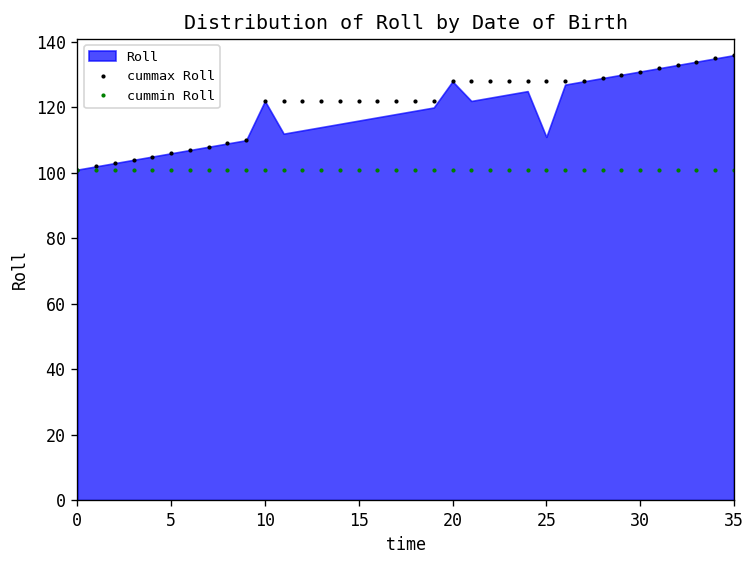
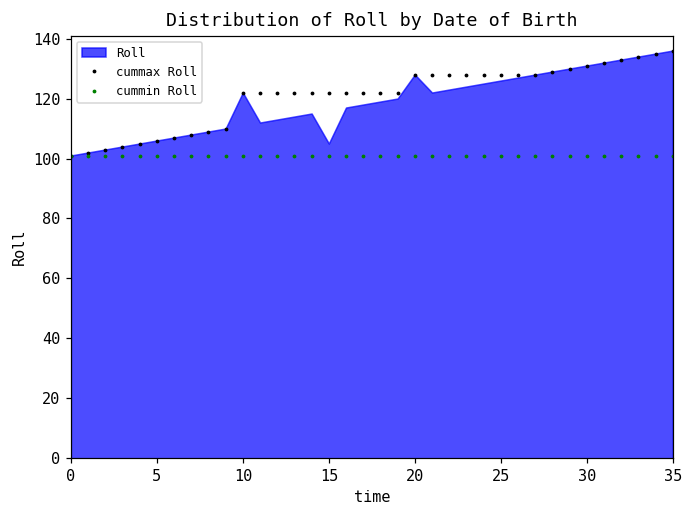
  {
    "Roll": {
-     "15": 116,
-     "25": 111
+     "15": 105,
+     "25": 126
    },
    "cummax Roll": {
      "15": 122,
      "25": 128
    },
    "cummin Roll": {
      "5": 101,
      "10": 101,
      "15": 101,
      "20": 101,
      "25": 101,
      "30": 101,
      "35": 101
    }
  }
